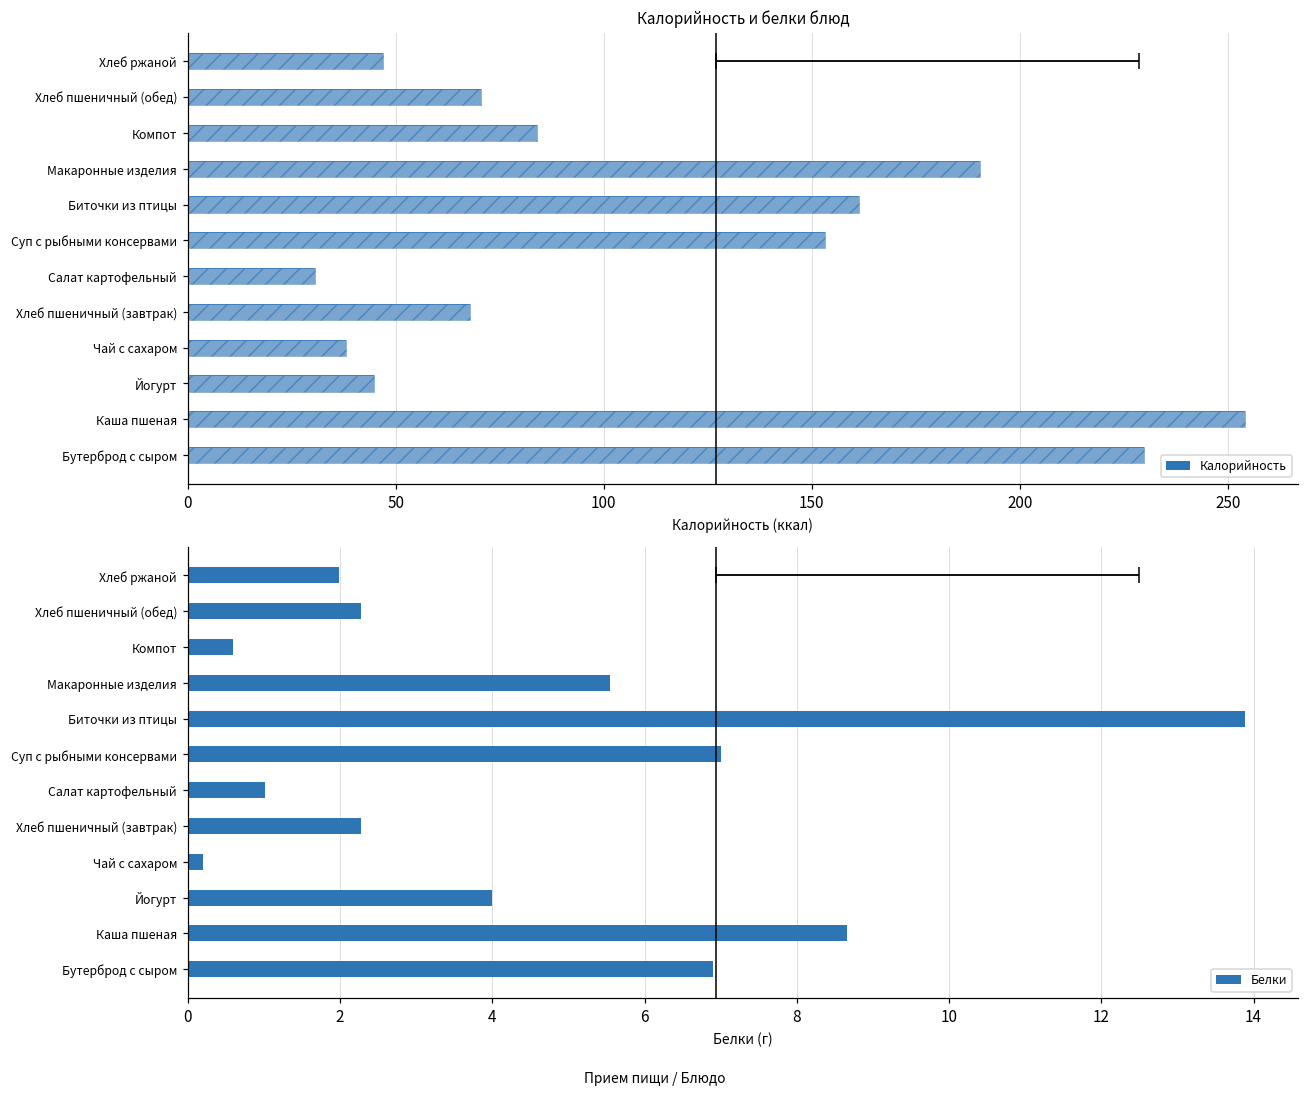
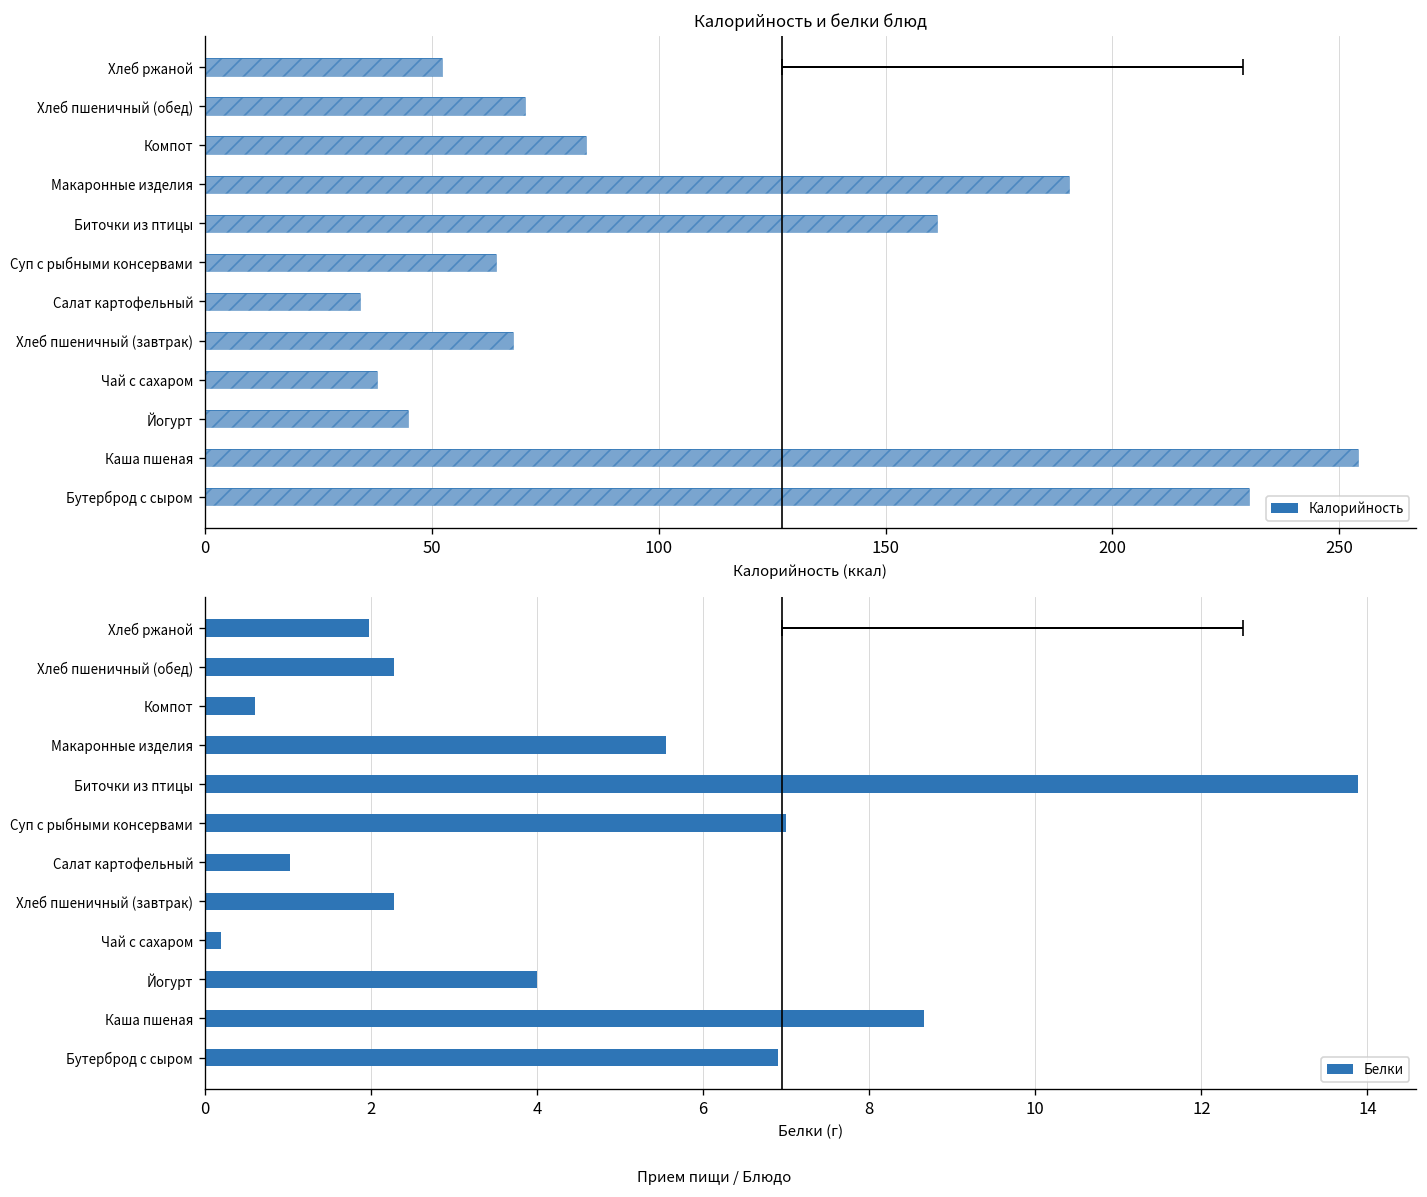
  {
    "Калорийность и белки блюд": {
      "Калорийность": {
-       "Хлеб ржаной": 47,
+       "Хлеб ржаной": 52,
        "Хлеб пшеничный (обед)": 71,
        "Компот": 84,
        "Макаронные изделия": 190,
        "Биточки из птицы": 161,
-       "Суп с рыбными консервами": 153,
-       "Салат картофельный": 31,
+       "Суп с рыбными консервами": 64,
+       "Салат картофельный": 34,
        "Хлеб пшеничный (завтрак)": 68,
        "Чай с сахаром": 38,
        "Йогурт": 45,
        "Каша пшеная": 254,
        "Бутерброд с сыром": 230
      }
    }
  }
